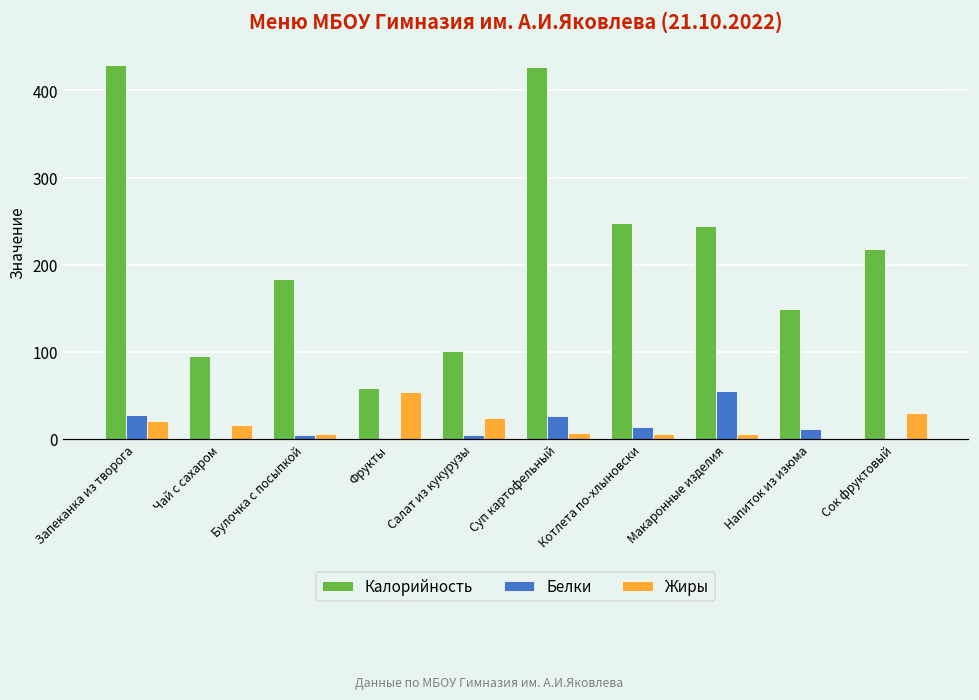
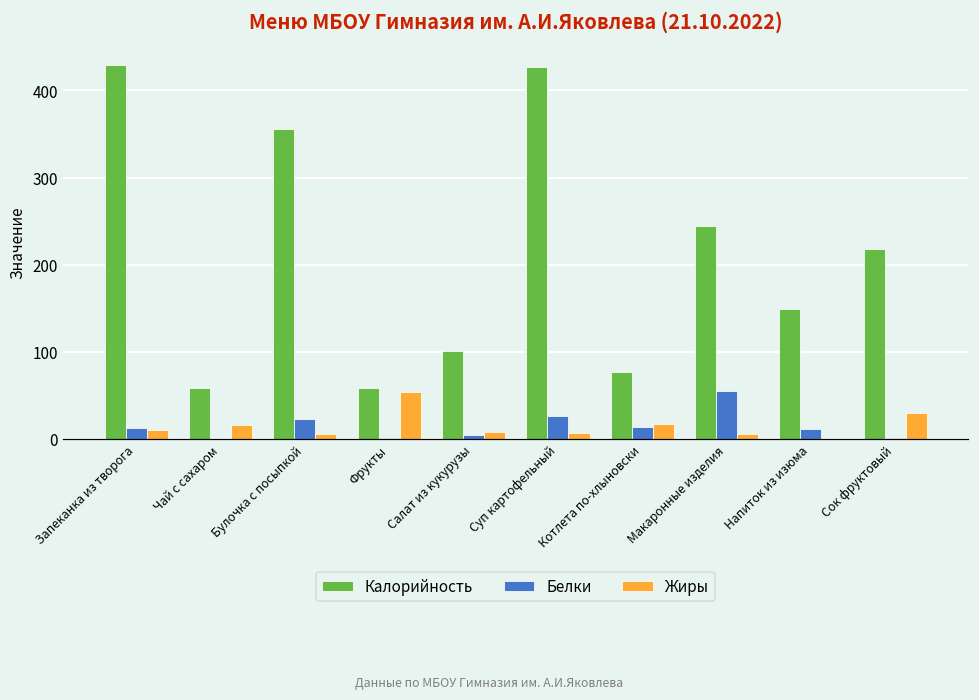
  {
    "Калорийность": {
      "Запеканка из творога": 430,
-     "Чай с сахаром": 90,
-     "Булочка с посыпкой": 180,
+     "Чай с сахаром": 60,
+     "Булочка с посыпкой": 360,
      "Фрукты": 60,
      "Салат из кукурузы": 100,
      "Суп картофельный": 430,
-     "Котлета по-хлыновски": 250,
+     "Котлета по-хлыновски": 80,
      "Макаронные изделия": 240,
      "Напиток из изюма": 150,
      "Сок фруктовый": 220
    },
    "Белки": {
-     "Запеканка из творога": 30,
-     "Булочка с посыпкой": 0,
+     "Запеканка из творога": 10,
+     "Булочка с посыпкой": 20,
      "Салат из кукурузы": 0,
      "Суп картофельный": 30,
      "Котлета по-хлыновски": 10,
      "Макаронные изделия": 50,
      "Напиток из изюма": 10
    },
    "Жиры": {
-     "Запеканка из творога": 20,
+     "Запеканка из творога": 10,
      "Чай с сахаром": 20,
      "Булочка с посыпкой": 10,
      "Фрукты": 50,
-     "Салат из кукурузы": 20,
+     "Салат из кукурузы": 10,
      "Суп картофельный": 10,
-     "Котлета по-хлыновски": 10,
+     "Котлета по-хлыновски": 20,
      "Макаронные изделия": 10,
      "Напиток из изюма": 0,
      "Сок фруктовый": 30
    }
  }
